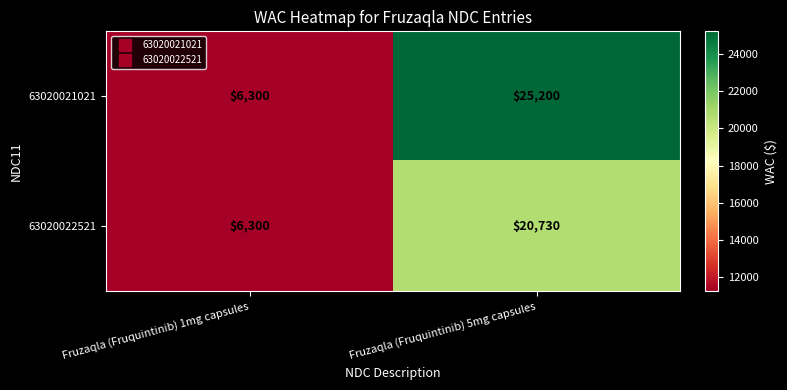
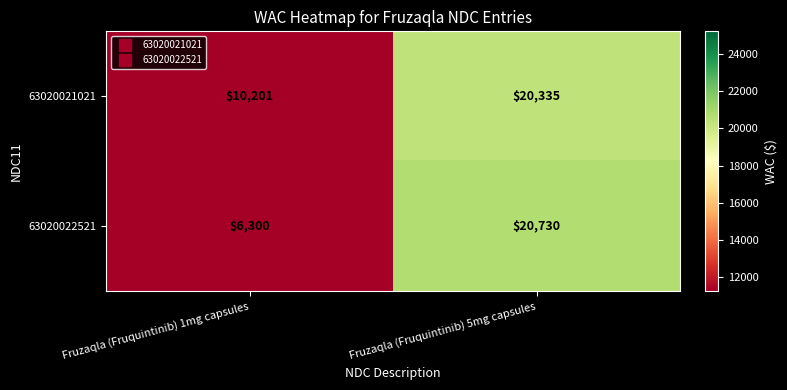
  {
    "63020021021": {
-     "Fruzaqla (Fruquintinib) 1mg capsules": "$6,300",
-     "Fruzaqla (Fruquintinib) 5mg capsules": "$25,200"
+     "Fruzaqla (Fruquintinib) 1mg capsules": "$10,201",
+     "Fruzaqla (Fruquintinib) 5mg capsules": "$20,335"
    },
    "63020022521": {
      "Fruzaqla (Fruquintinib) 1mg capsules": "$6,300",
      "Fruzaqla (Fruquintinib) 5mg capsules": "$20,730"
    }
  }
